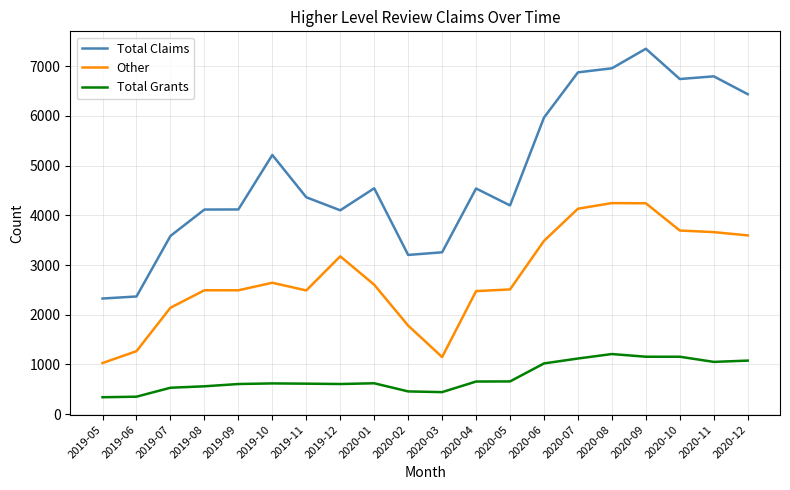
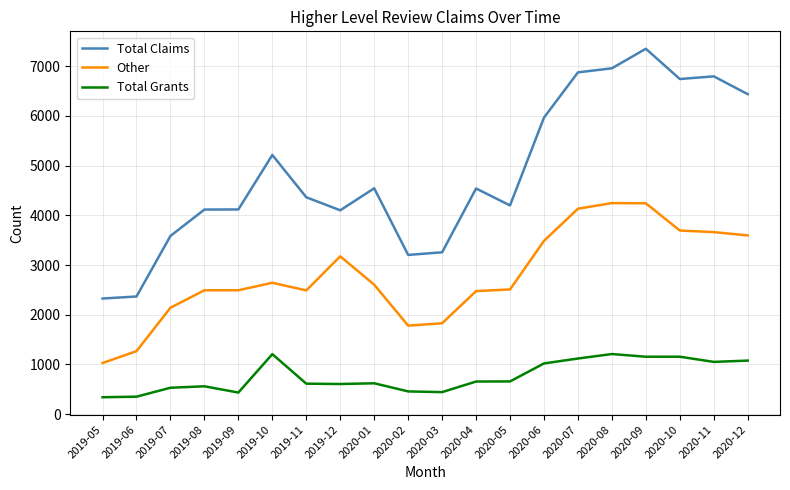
  {
    "Total Claims": {
      "2019-05": 2300,
      "2019-06": 2400,
      "2019-07": 3600,
      "2019-08": 4100,
      "2019-09": 4100,
      "2019-10": 5200,
      "2019-11": 4400,
      "2019-12": 4100,
      "2020-01": 4500,
      "2020-02": 3200,
      "2020-03": 3300,
      "2020-04": 4500,
      "2020-05": 4200,
      "2020-06": 6000,
      "2020-07": 6900,
      "2020-08": 7000,
      "2020-09": 7400,
      "2020-10": 6700,
      "2020-11": 6800,
      "2020-12": 6400
    },
    "Other": {
      "2019-05": 1000,
      "2019-06": 1300,
      "2019-07": 2100,
      "2019-08": 2500,
      "2019-09": 2500,
      "2019-10": 2600,
      "2019-11": 2500,
      "2019-12": 3200,
      "2020-01": 2600,
      "2020-02": 1800,
-     "2020-03": 1100,
+     "2020-03": 1800,
      "2020-04": 2500,
      "2020-05": 2500,
      "2020-06": 3500,
      "2020-07": 4100,
      "2020-08": 4200,
      "2020-09": 4200,
      "2020-10": 3700,
      "2020-11": 3700,
      "2020-12": 3600
    },
    "Total Grants": {
      "2019-05": 300,
      "2019-06": 400,
      "2019-07": 500,
      "2019-08": 600,
-     "2019-09": 600,
-     "2019-10": 600,
+     "2019-09": 400,
+     "2019-10": 1200,
      "2019-11": 600,
      "2019-12": 600,
      "2020-01": 600,
      "2020-02": 500,
      "2020-03": 400,
      "2020-04": 700,
      "2020-05": 700,
      "2020-06": 1000,
      "2020-07": 1100,
      "2020-08": 1200,
      "2020-09": 1200,
      "2020-10": 1200,
      "2020-11": 1100,
      "2020-12": 1100
    }
  }
